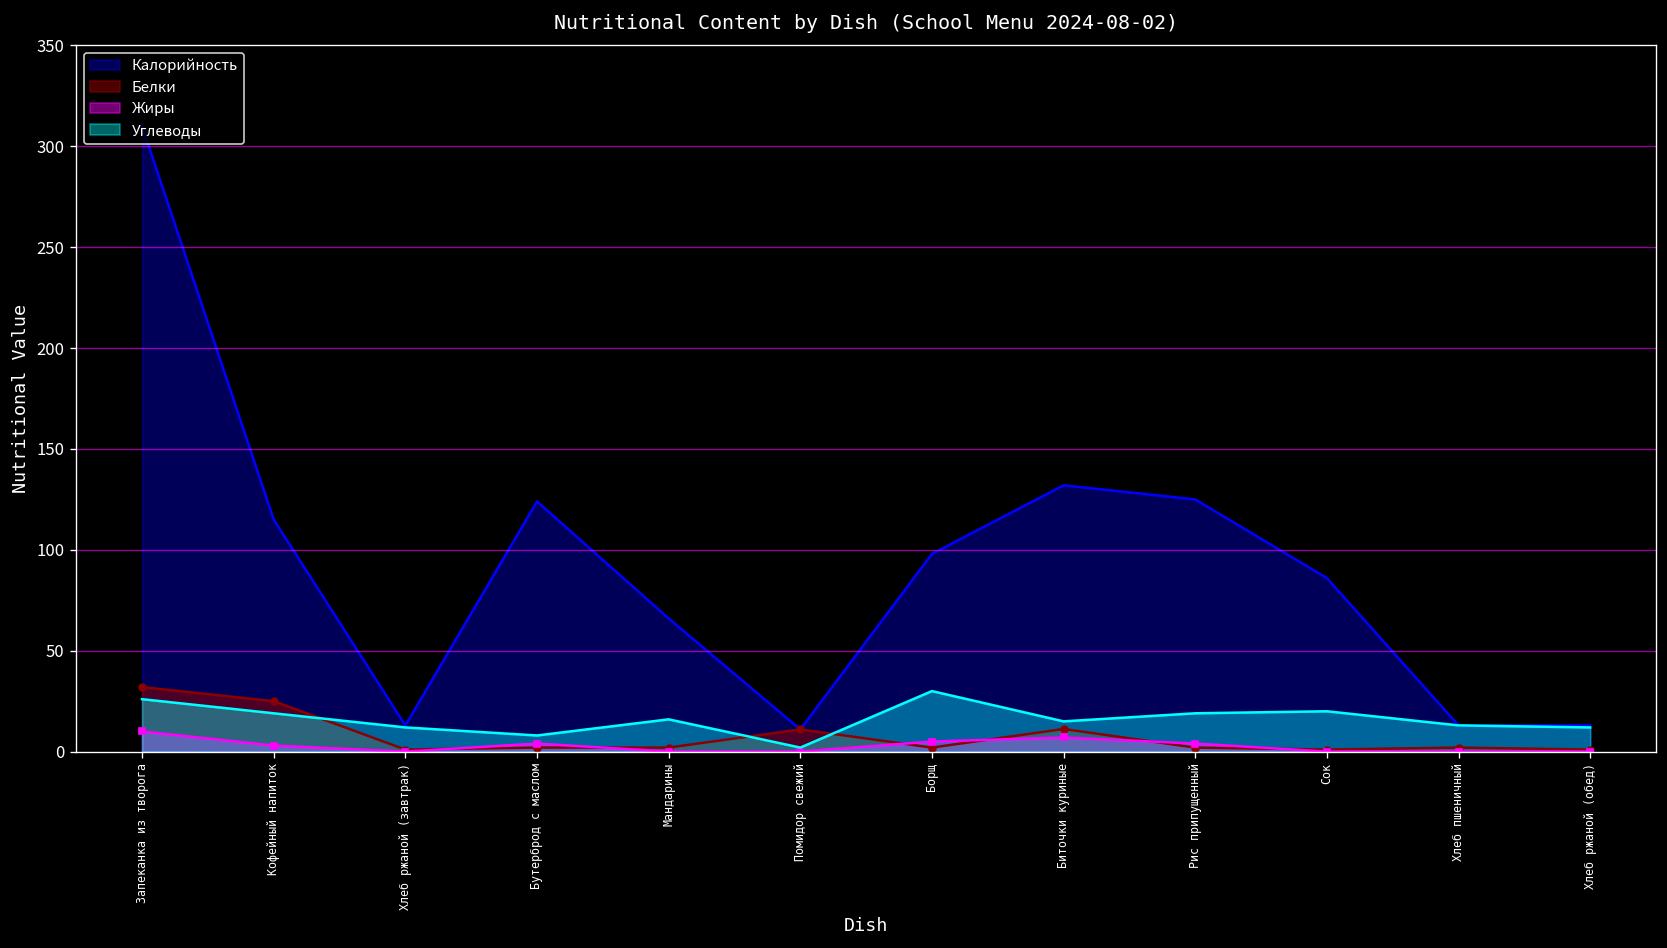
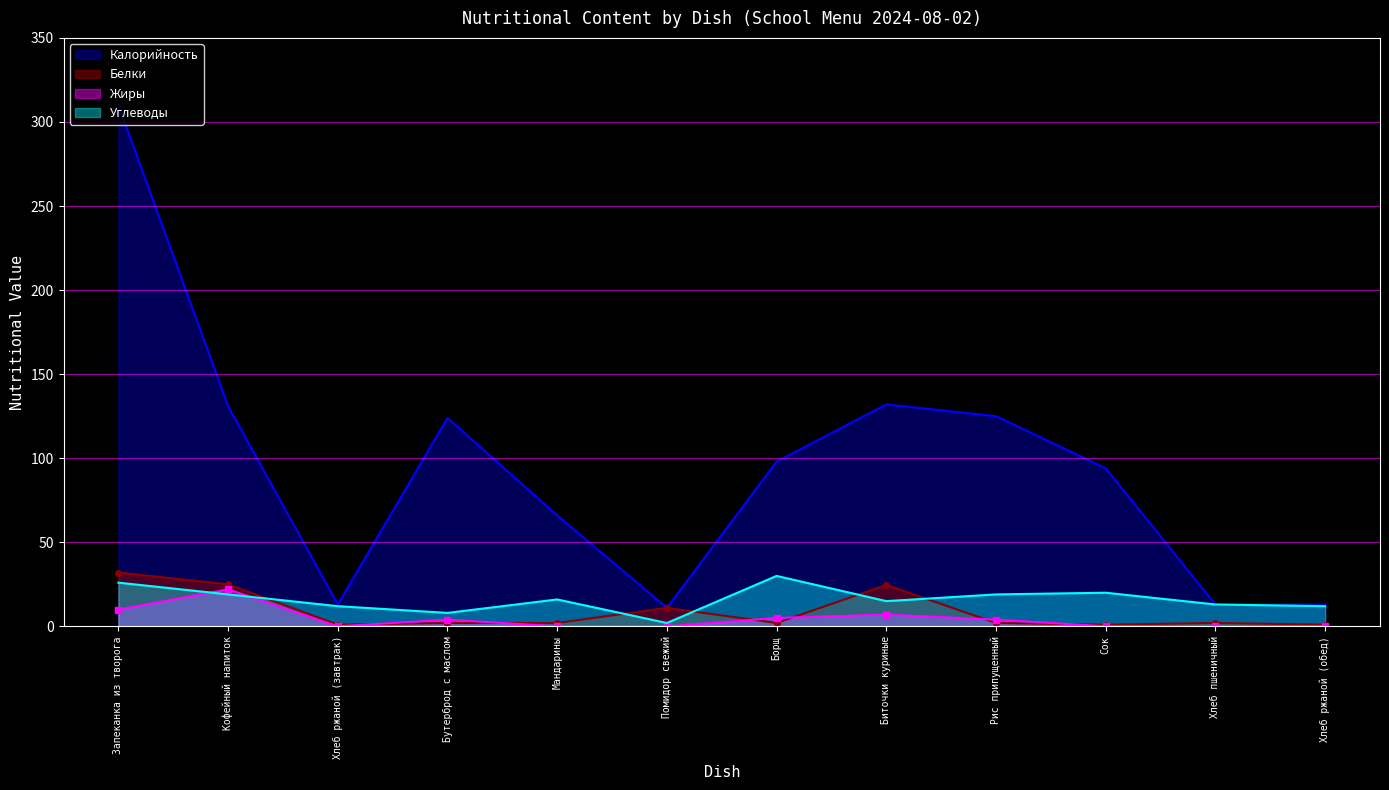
  {
    "Калорийность": {
-     "Кофейный напиток": 115,
+     "Кофейный напиток": 131,
      "Бутерброд с маслом": 124,
      "Мандарины": 66,
      "Борщ": 98,
      "Биточки куриные": 132,
      "Рис припущенный": 125,
-     "Сок": 86
+     "Сок": 94
    },
    "Белки": {
      "Запеканка из творога": 32,
      "Кофейный напиток": 25,
      "Бутерброд с маслом": 2,
      "Мандарины": 2,
      "Борщ": 2,
-     "Биточки куриные": 11,
+     "Биточки куриные": 25,
      "Рис припущенный": 2,
      "Хлеб пшеничный": 2
    },
    "Жиры": {
      "Запеканка из творога": 10,
-     "Кофейный напиток": 3,
+     "Кофейный напиток": 22,
      "Бутерброд с маслом": 4,
      "Мандарины": 0,
      "Помидор свежий": 0,
      "Борщ": 5,
      "Биточки куриные": 7,
      "Рис припущенный": 4,
      "Хлеб пшеничный": 0
    },
    "Углеводы": {
      "Запеканка из творога": 26,
      "Кофейный напиток": 19,
      "Бутерброд с маслом": 8,
      "Мандарины": 16,
      "Помидор свежий": 2,
      "Борщ": 30,
      "Биточки куриные": 15,
      "Рис припущенный": 19,
      "Сок": 20
    }
  }
